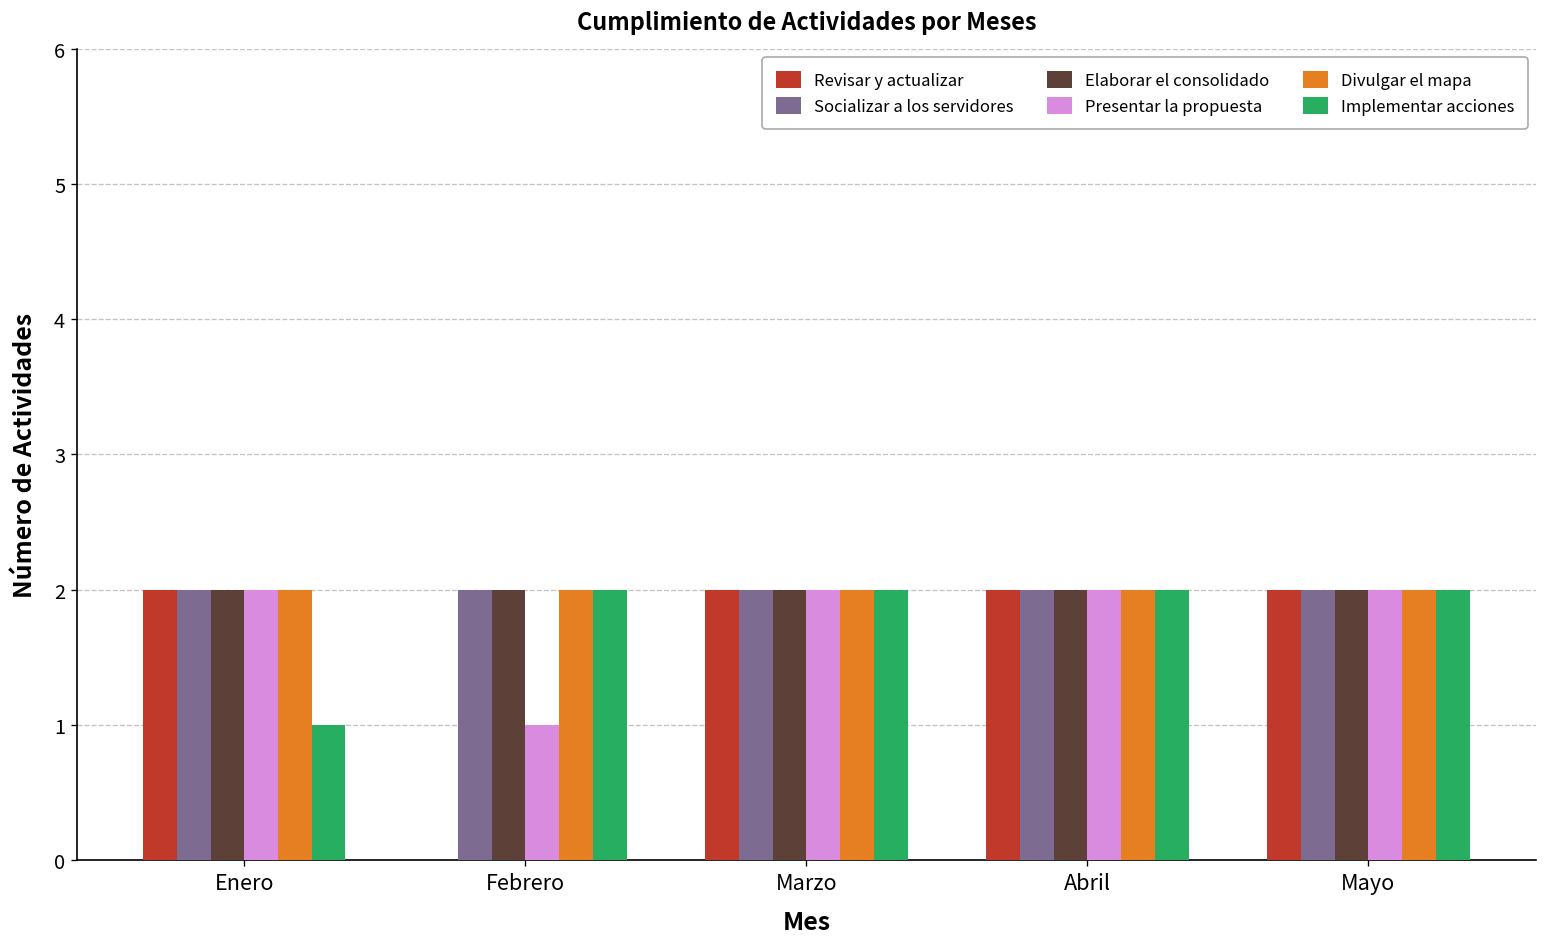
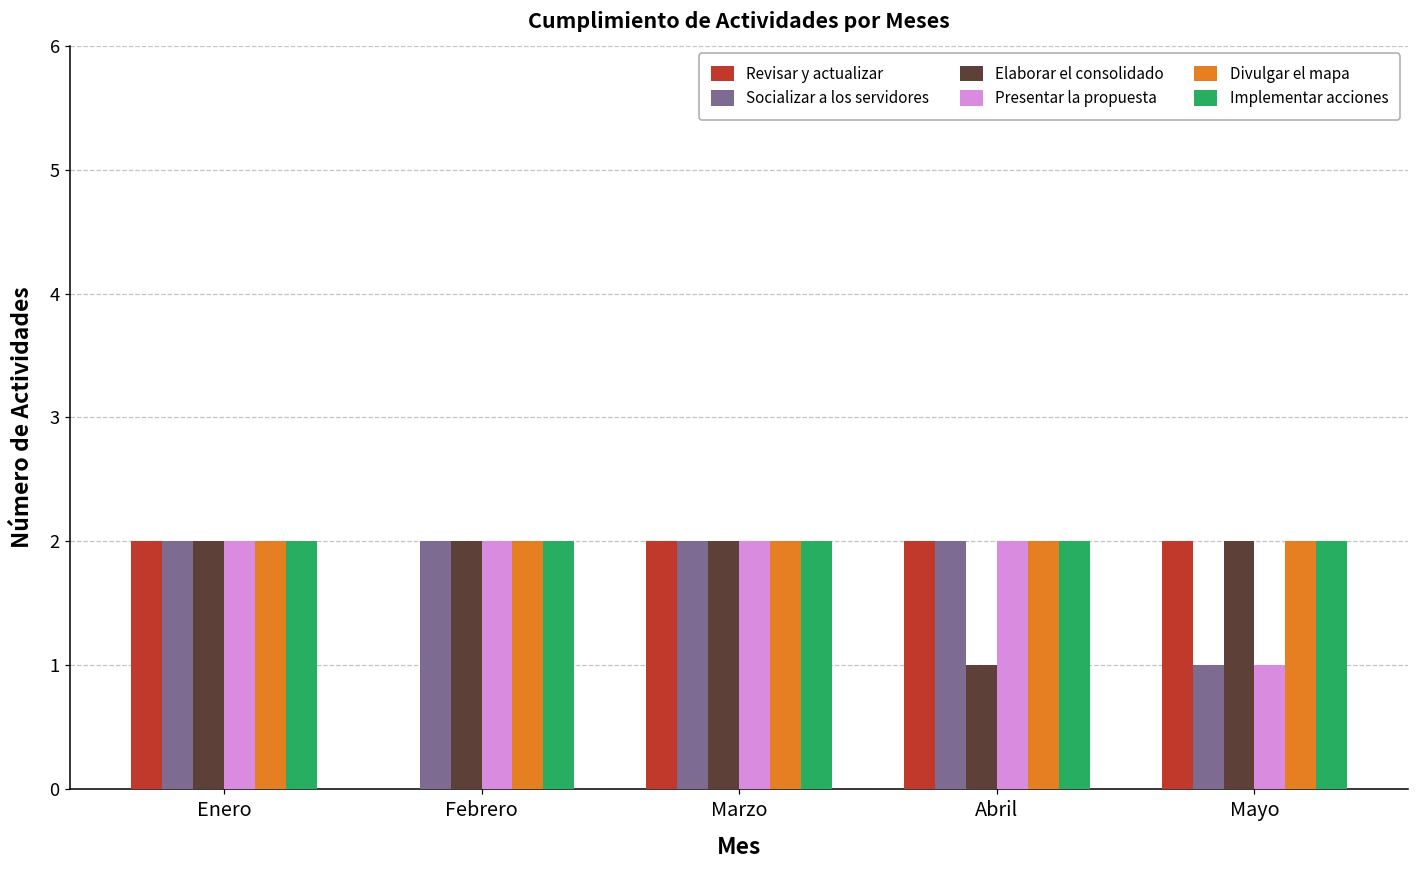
  {
    "Revisar y actualizar": {
      "Enero": 2,
      "Febrero": 0,
      "Marzo": 2,
      "Abril": 2,
      "Mayo": 2
    },
    "Socializar a los servidores": {
      "Enero": 2,
      "Febrero": 2,
      "Marzo": 2,
      "Abril": 2,
-     "Mayo": 2
+     "Mayo": 1
    },
    "Elaborar el consolidado": {
      "Enero": 2,
      "Febrero": 2,
      "Marzo": 2,
-     "Abril": 2,
+     "Abril": 1,
      "Mayo": 2
    },
    "Presentar la propuesta": {
      "Enero": 2,
-     "Febrero": 1,
+     "Febrero": 2,
      "Marzo": 2,
      "Abril": 2,
-     "Mayo": 2
+     "Mayo": 1
    },
    "Divulgar el mapa": {
      "Enero": 2,
      "Febrero": 2,
      "Marzo": 2,
      "Abril": 2,
      "Mayo": 2
    },
    "Implementar acciones": {
-     "Enero": 1,
+     "Enero": 2,
      "Febrero": 2,
      "Marzo": 2,
      "Abril": 2,
      "Mayo": 2
    }
  }
